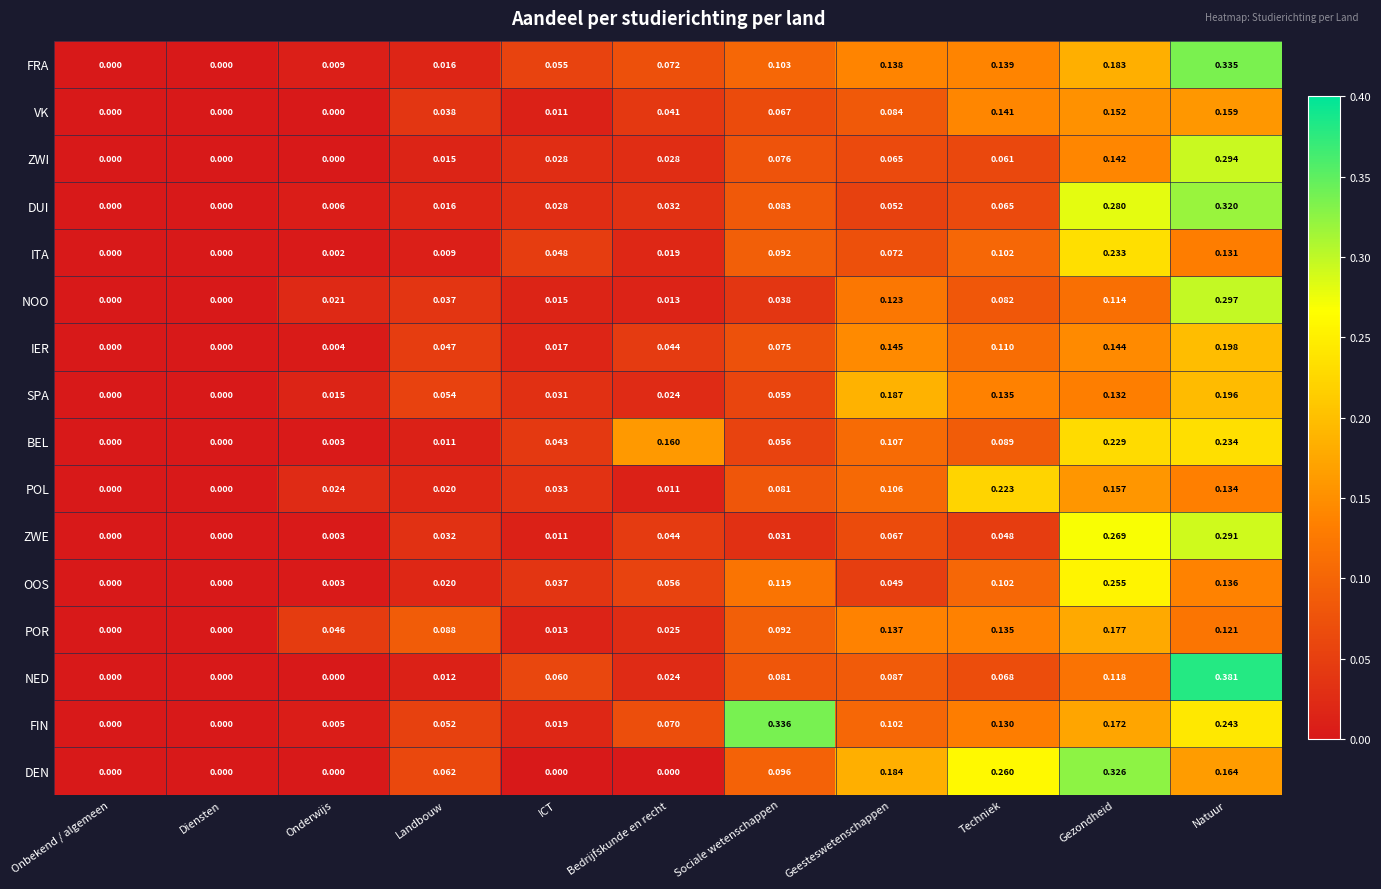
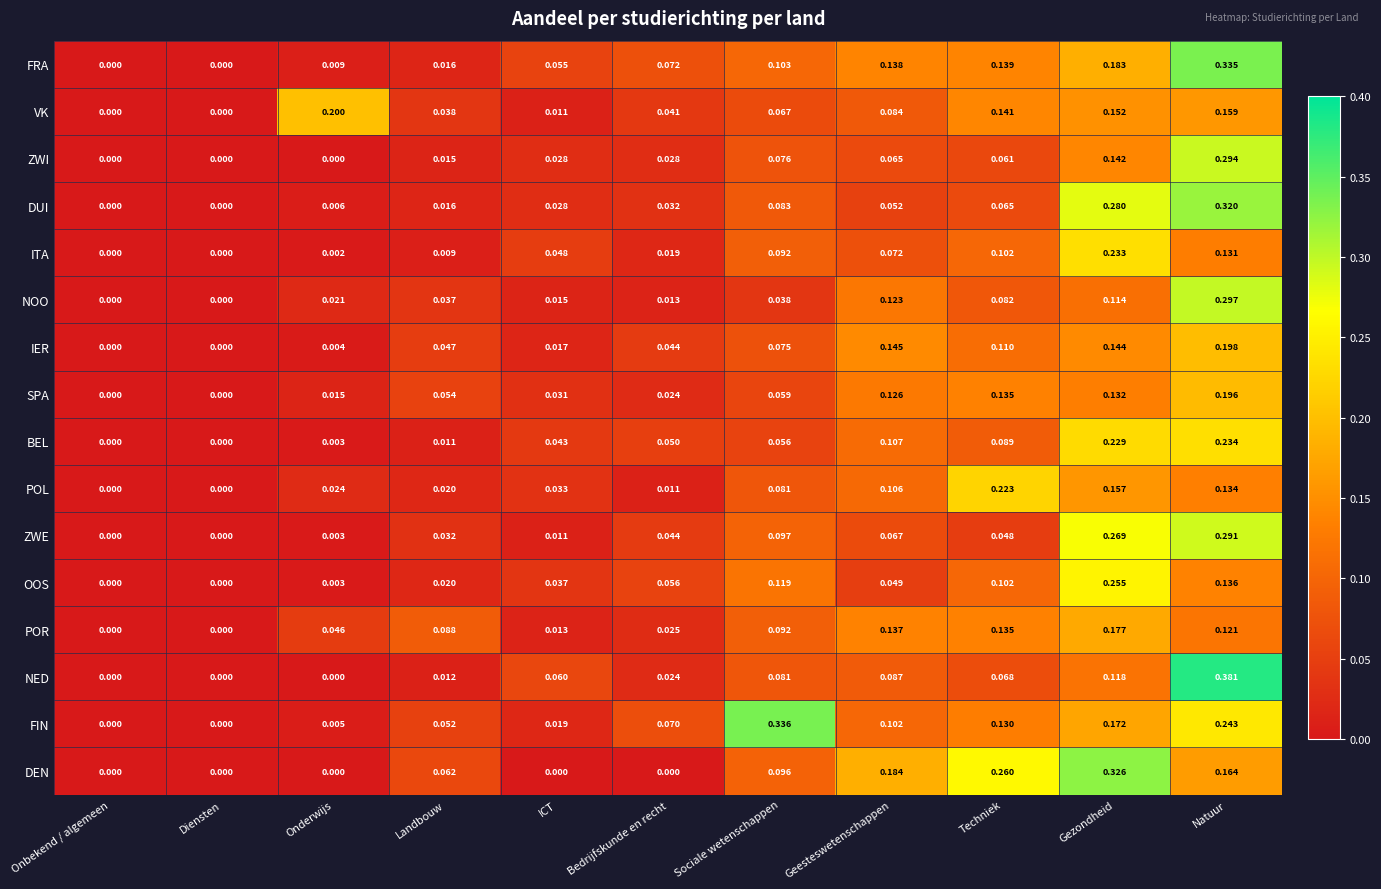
  {
    "FRA": {
      "Onbekend / algemeen": 0.000,
      "Diensten": 0.000,
      "Onderwijs": 0.009,
      "Landbouw": 0.016,
      "ICT": 0.055,
      "Bedrijfskunde en recht": 0.072,
      "Sociale wetenschappen": 0.103,
      "Geesteswetenschappen": 0.138,
      "Techniek": 0.139,
      "Gezondheid": 0.183,
      "Natuur": 0.335
    },
    "VK": {
      "Onbekend / algemeen": 0.000,
      "Diensten": 0.000,
-     "Onderwijs": 0.000,
+     "Onderwijs": 0.200,
      "Landbouw": 0.038,
      "ICT": 0.011,
      "Bedrijfskunde en recht": 0.041,
      "Sociale wetenschappen": 0.067,
      "Geesteswetenschappen": 0.084,
      "Techniek": 0.141,
      "Gezondheid": 0.152,
      "Natuur": 0.159
    },
    "ZWI": {
      "Onbekend / algemeen": 0.000,
      "Diensten": 0.000,
      "Onderwijs": 0.000,
      "Landbouw": 0.015,
      "ICT": 0.028,
      "Bedrijfskunde en recht": 0.028,
      "Sociale wetenschappen": 0.076,
      "Geesteswetenschappen": 0.065,
      "Techniek": 0.061,
      "Gezondheid": 0.142,
      "Natuur": 0.294
    },
    "DUI": {
      "Onbekend / algemeen": 0.000,
      "Diensten": 0.000,
      "Onderwijs": 0.006,
      "Landbouw": 0.016,
      "ICT": 0.028,
      "Bedrijfskunde en recht": 0.032,
      "Sociale wetenschappen": 0.083,
      "Geesteswetenschappen": 0.052,
      "Techniek": 0.065,
      "Gezondheid": 0.280,
      "Natuur": 0.320
    },
    "ITA": {
      "Onbekend / algemeen": 0.000,
      "Diensten": 0.000,
      "Onderwijs": 0.002,
      "Landbouw": 0.009,
      "ICT": 0.048,
      "Bedrijfskunde en recht": 0.019,
      "Sociale wetenschappen": 0.092,
      "Geesteswetenschappen": 0.072,
      "Techniek": 0.102,
      "Gezondheid": 0.233,
      "Natuur": 0.131
    },
    "NOO": {
      "Onbekend / algemeen": 0.000,
      "Diensten": 0.000,
      "Onderwijs": 0.021,
      "Landbouw": 0.037,
      "ICT": 0.015,
      "Bedrijfskunde en recht": 0.013,
      "Sociale wetenschappen": 0.038,
      "Geesteswetenschappen": 0.123,
      "Techniek": 0.082,
      "Gezondheid": 0.114,
      "Natuur": 0.297
    },
    "IER": {
      "Onbekend / algemeen": 0.000,
      "Diensten": 0.000,
      "Onderwijs": 0.004,
      "Landbouw": 0.047,
      "ICT": 0.017,
      "Bedrijfskunde en recht": 0.044,
      "Sociale wetenschappen": 0.075,
      "Geesteswetenschappen": 0.145,
      "Techniek": 0.110,
      "Gezondheid": 0.144,
      "Natuur": 0.198
    },
    "SPA": {
      "Onbekend / algemeen": 0.000,
      "Diensten": 0.000,
      "Onderwijs": 0.015,
      "Landbouw": 0.054,
      "ICT": 0.031,
      "Bedrijfskunde en recht": 0.024,
      "Sociale wetenschappen": 0.059,
-     "Geesteswetenschappen": 0.187,
+     "Geesteswetenschappen": 0.126,
      "Techniek": 0.135,
      "Gezondheid": 0.132,
      "Natuur": 0.196
    },
    "BEL": {
      "Onbekend / algemeen": 0.000,
      "Diensten": 0.000,
      "Onderwijs": 0.003,
      "Landbouw": 0.011,
      "ICT": 0.043,
-     "Bedrijfskunde en recht": 0.160,
+     "Bedrijfskunde en recht": 0.050,
      "Sociale wetenschappen": 0.056,
      "Geesteswetenschappen": 0.107,
      "Techniek": 0.089,
      "Gezondheid": 0.229,
      "Natuur": 0.234
    },
    "POL": {
      "Onbekend / algemeen": 0.000,
      "Diensten": 0.000,
      "Onderwijs": 0.024,
      "Landbouw": 0.020,
      "ICT": 0.033,
      "Bedrijfskunde en recht": 0.011,
      "Sociale wetenschappen": 0.081,
      "Geesteswetenschappen": 0.106,
      "Techniek": 0.223,
      "Gezondheid": 0.157,
      "Natuur": 0.134
    },
    "ZWE": {
      "Onbekend / algemeen": 0.000,
      "Diensten": 0.000,
      "Onderwijs": 0.003,
      "Landbouw": 0.032,
      "ICT": 0.011,
      "Bedrijfskunde en recht": 0.044,
-     "Sociale wetenschappen": 0.031,
+     "Sociale wetenschappen": 0.097,
      "Geesteswetenschappen": 0.067,
      "Techniek": 0.048,
      "Gezondheid": 0.269,
      "Natuur": 0.291
    },
    "OOS": {
      "Onbekend / algemeen": 0.000,
      "Diensten": 0.000,
      "Onderwijs": 0.003,
      "Landbouw": 0.020,
      "ICT": 0.037,
      "Bedrijfskunde en recht": 0.056,
      "Sociale wetenschappen": 0.119,
      "Geesteswetenschappen": 0.049,
      "Techniek": 0.102,
      "Gezondheid": 0.255,
      "Natuur": 0.136
    },
    "POR": {
      "Onbekend / algemeen": 0.000,
      "Diensten": 0.000,
      "Onderwijs": 0.046,
      "Landbouw": 0.088,
      "ICT": 0.013,
      "Bedrijfskunde en recht": 0.025,
      "Sociale wetenschappen": 0.092,
      "Geesteswetenschappen": 0.137,
      "Techniek": 0.135,
      "Gezondheid": 0.177,
      "Natuur": 0.121
    },
    "NED": {
      "Onbekend / algemeen": 0.000,
      "Diensten": 0.000,
      "Onderwijs": 0.000,
      "Landbouw": 0.012,
      "ICT": 0.060,
      "Bedrijfskunde en recht": 0.024,
      "Sociale wetenschappen": 0.081,
      "Geesteswetenschappen": 0.087,
      "Techniek": 0.068,
      "Gezondheid": 0.118,
      "Natuur": 0.381
    },
    "FIN": {
      "Onbekend / algemeen": 0.000,
      "Diensten": 0.000,
      "Onderwijs": 0.005,
      "Landbouw": 0.052,
      "ICT": 0.019,
      "Bedrijfskunde en recht": 0.070,
      "Sociale wetenschappen": 0.336,
      "Geesteswetenschappen": 0.102,
      "Techniek": 0.130,
      "Gezondheid": 0.172,
      "Natuur": 0.243
    },
    "DEN": {
      "Onbekend / algemeen": 0.000,
      "Diensten": 0.000,
      "Onderwijs": 0.000,
      "Landbouw": 0.062,
      "ICT": 0.000,
      "Bedrijfskunde en recht": 0.000,
      "Sociale wetenschappen": 0.096,
      "Geesteswetenschappen": 0.184,
      "Techniek": 0.260,
      "Gezondheid": 0.326,
      "Natuur": 0.164
    }
  }
